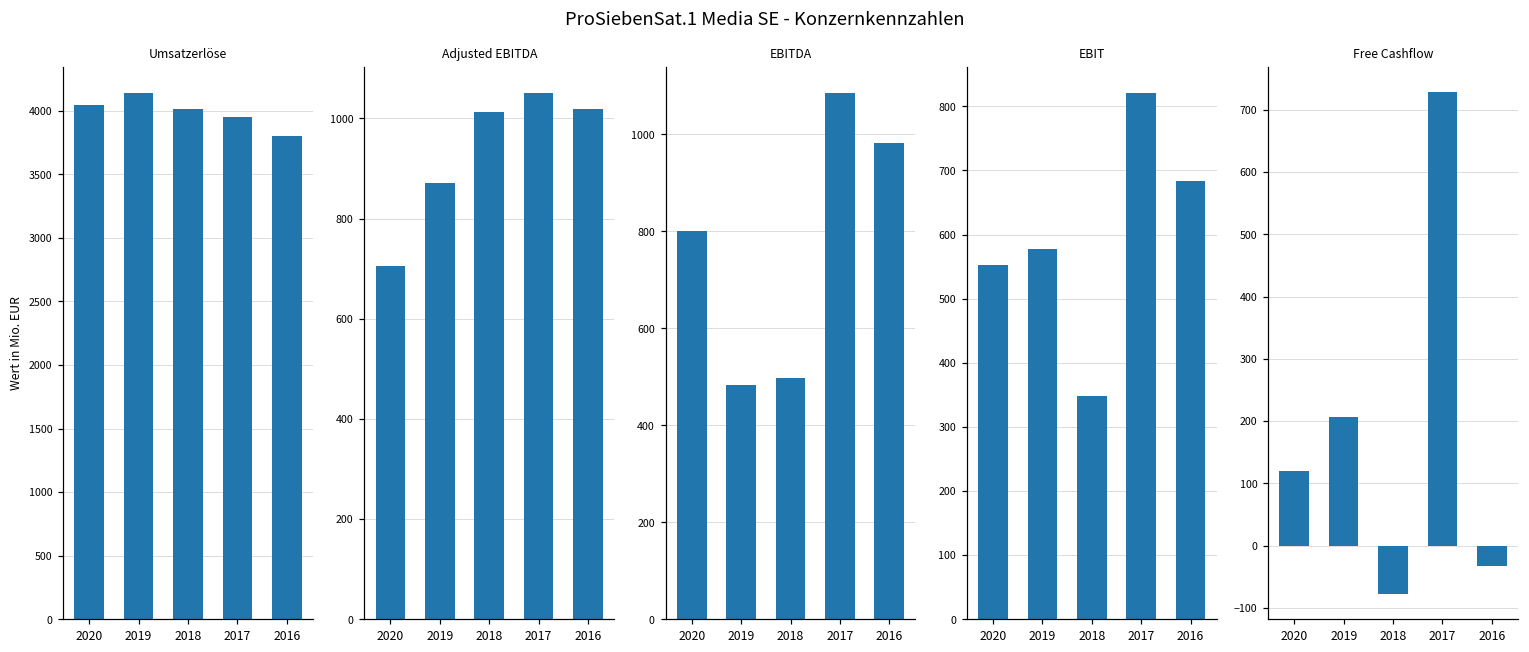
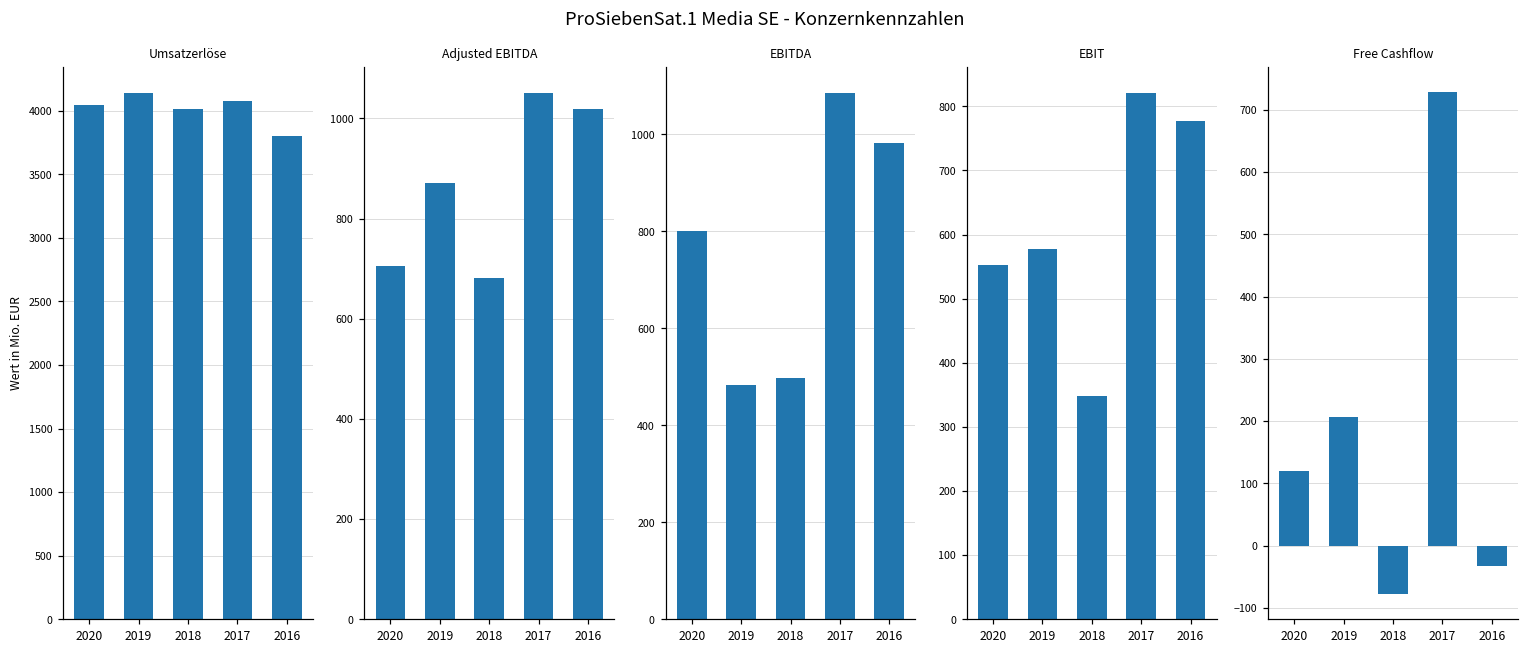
  {
    "Umsatzerlöse": {
      "2020": 4050,
      "2019": 4140,
      "2018": 4010,
-     "2017": 3950,
+     "2017": 4080,
      "2016": 3800
    },
    "Adjusted EBITDA": {
      "2020": 710,
      "2019": 870,
-     "2018": 1010,
+     "2018": 680,
      "2017": 1050,
      "2016": 1020
    },
    "EBITDA": {
      "2020": 800,
      "2019": 480,
      "2018": 500,
      "2017": 1080,
      "2016": 980
    },
    "EBIT": {
      "2020": 550,
      "2019": 580,
      "2018": 350,
      "2017": 820,
-     "2016": 680
+     "2016": 780
    },
    "Free Cashflow": {
      "2020": 120,
      "2019": 210,
      "2018": -80,
      "2017": 730,
      "2016": -30
    }
  }
